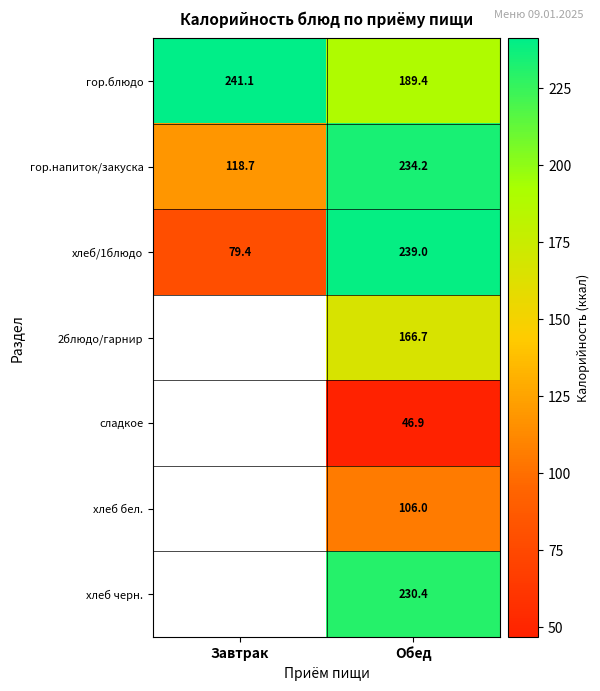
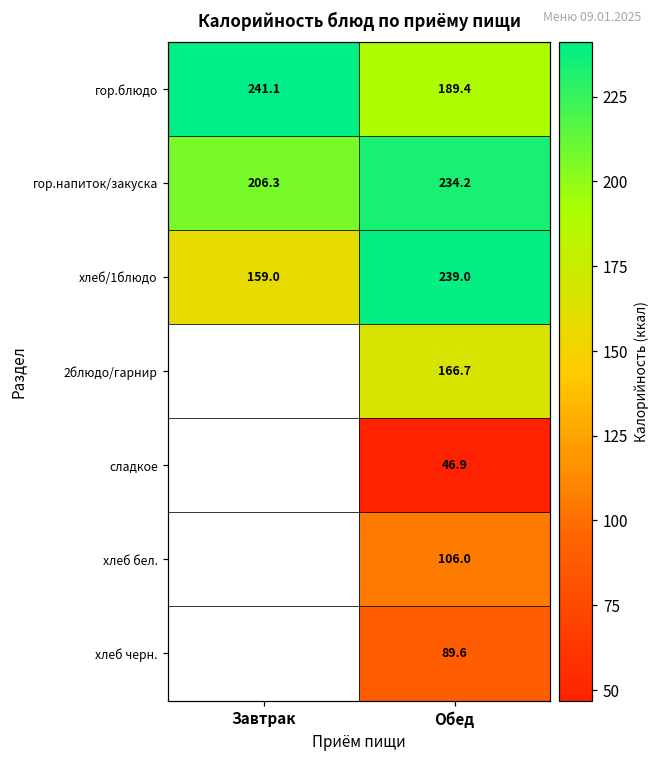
  {
    "гор.блюдо": {
      "Завтрак": 241.1,
      "Обед": 189.4
    },
    "гор.напиток/закуска": {
-     "Завтрак": 118.7,
+     "Завтрак": 206.3,
      "Обед": 234.2
    },
    "хлеб/1блюдо": {
-     "Завтрак": 79.4,
+     "Завтрак": 159.0,
      "Обед": 239.0
    },
    "2блюдо/гарнир": {
      "Обед": 166.7
    },
    "сладкое": {
      "Обед": 46.9
    },
    "хлеб бел.": {
      "Обед": 106.0
    },
    "хлеб черн.": {
-     "Обед": 230.4
+     "Обед": 89.6
    }
  }
